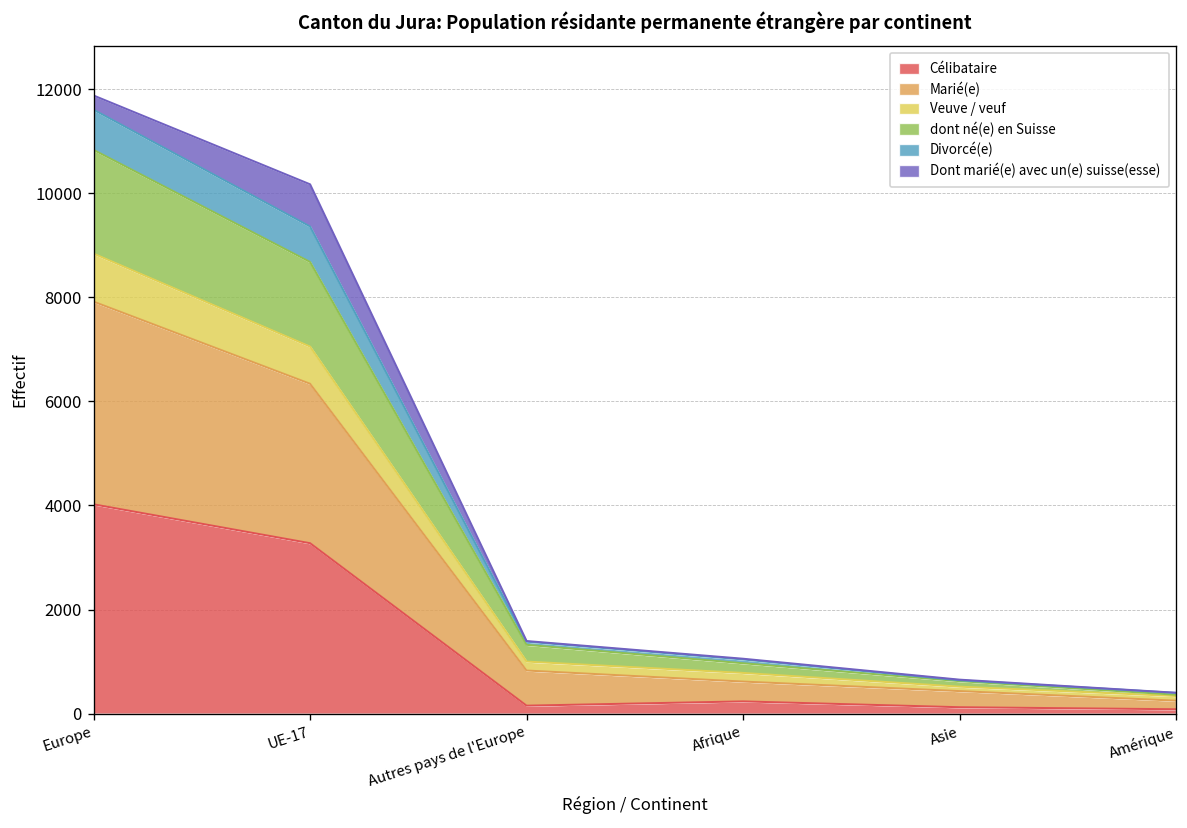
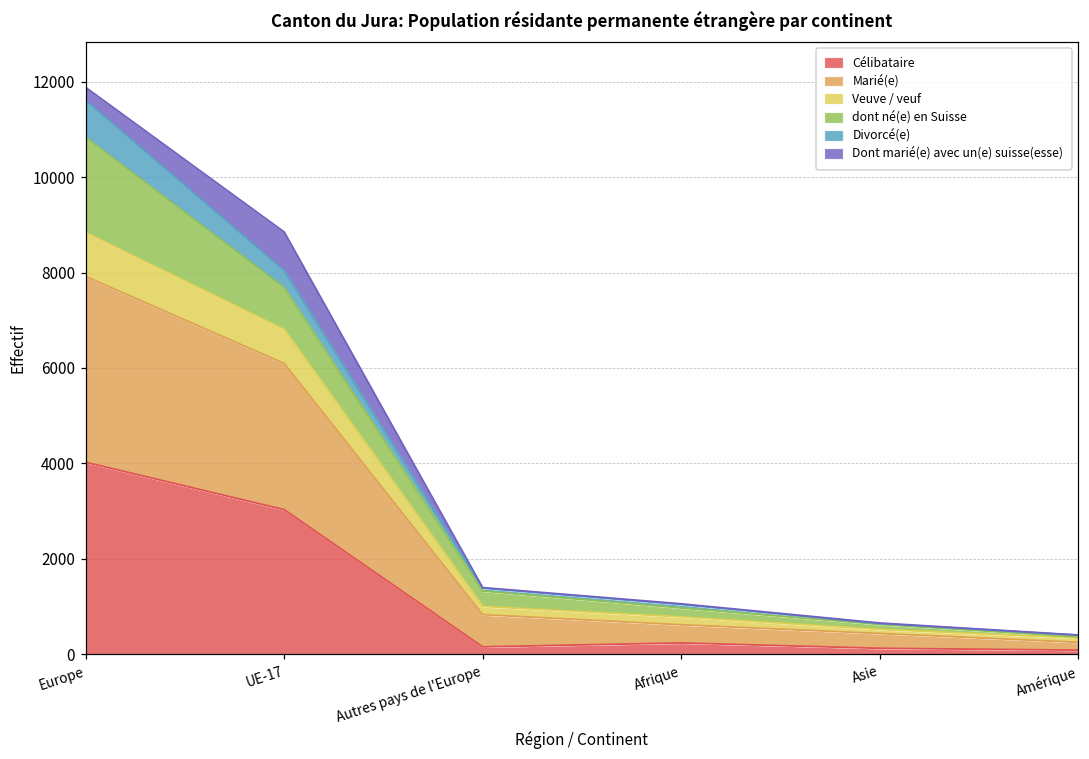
  {
    "Célibataire": {
      "Europe": 4000,
-     "UE-17": 3300,
+     "UE-17": 3000,
      "Autres pays de l'Europe": 200,
      "Afrique": 200,
      "Asie": 100,
      "Amérique": 100
    },
    "dont né(e) en Suisse": {
      "Europe": 2000,
-     "UE-17": 1600,
+     "UE-17": 900,
      "Autres pays de l'Europe": 300,
      "Afrique": 200
    },
    "Divorcé(e)": {
      "Europe": 800,
-     "UE-17": 700
+     "UE-17": 400
    },
    "Dont marié(e) avec un(e) suisse(esse)": {
      "Europe": 300,
      "UE-17": 800
    }
  }
